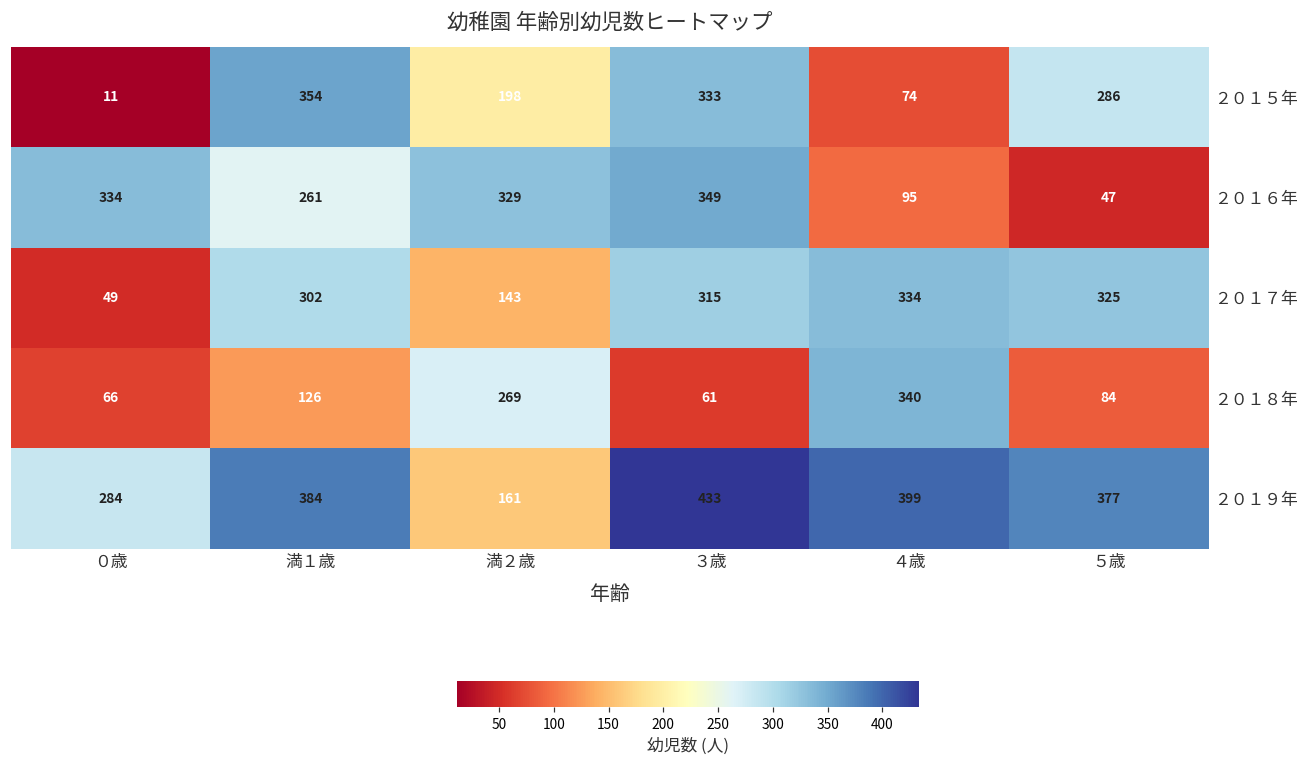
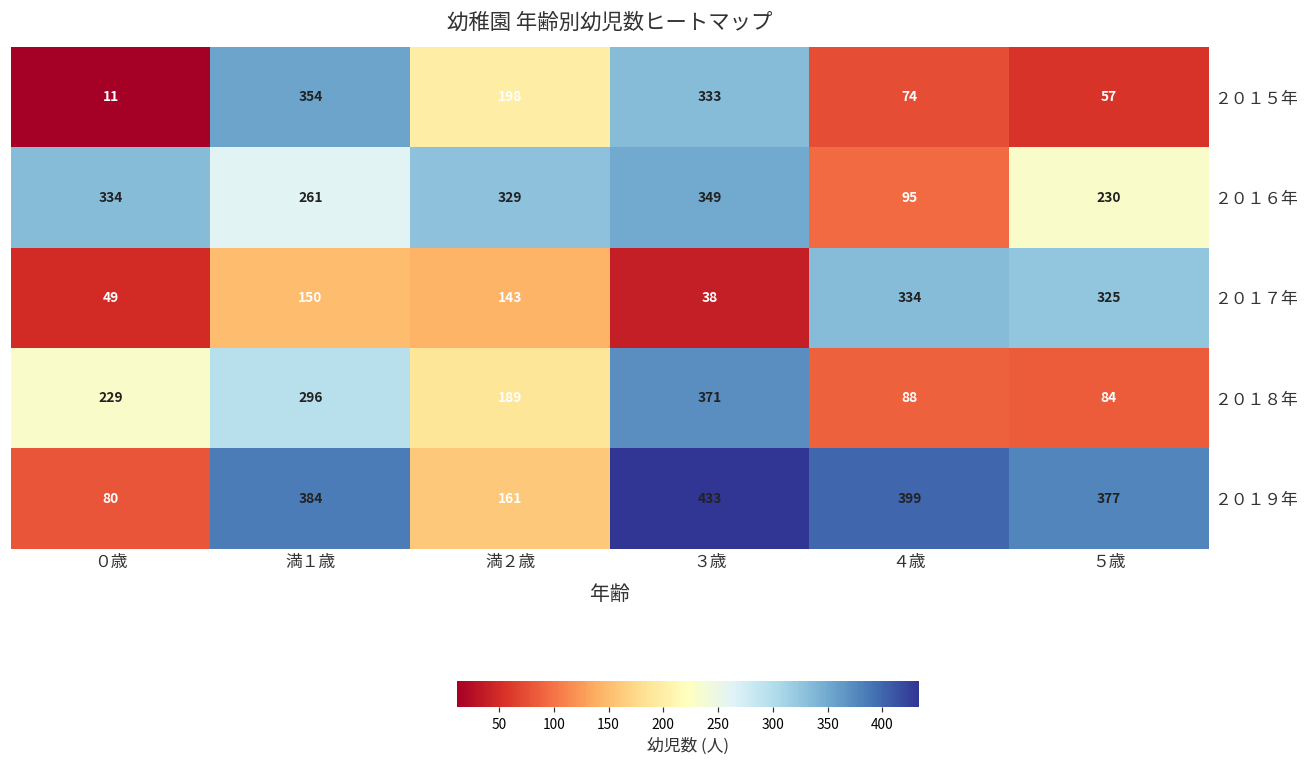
  {
    "２０１５年": {
      "０歳": 11,
      "満１歳": 354,
      "満２歳": 198,
      "３歳": 333,
      "４歳": 74,
-     "５歳": 286
+     "５歳": 57
    },
    "２０１６年": {
      "０歳": 334,
      "満１歳": 261,
      "満２歳": 329,
      "３歳": 349,
      "４歳": 95,
-     "５歳": 47
+     "５歳": 230
    },
    "２０１７年": {
      "０歳": 49,
-     "満１歳": 302,
+     "満１歳": 150,
      "満２歳": 143,
-     "３歳": 315,
+     "３歳": 38,
      "４歳": 334,
      "５歳": 325
    },
    "２０１８年": {
-     "０歳": 66,
-     "満１歳": 126,
-     "満２歳": 269,
-     "３歳": 61,
-     "４歳": 340,
+     "０歳": 229,
+     "満１歳": 296,
+     "満２歳": 189,
+     "３歳": 371,
+     "４歳": 88,
      "５歳": 84
    },
    "２０１９年": {
-     "０歳": 284,
+     "０歳": 80,
      "満１歳": 384,
      "満２歳": 161,
      "３歳": 433,
      "４歳": 399,
      "５歳": 377
    }
  }
